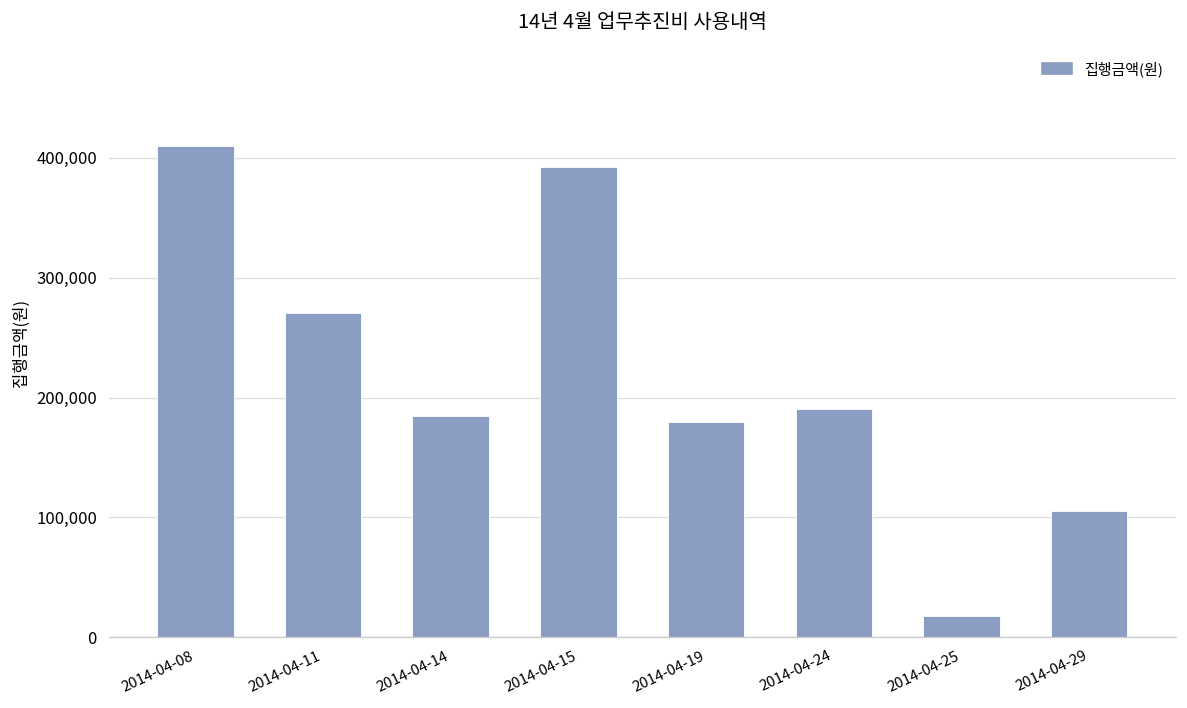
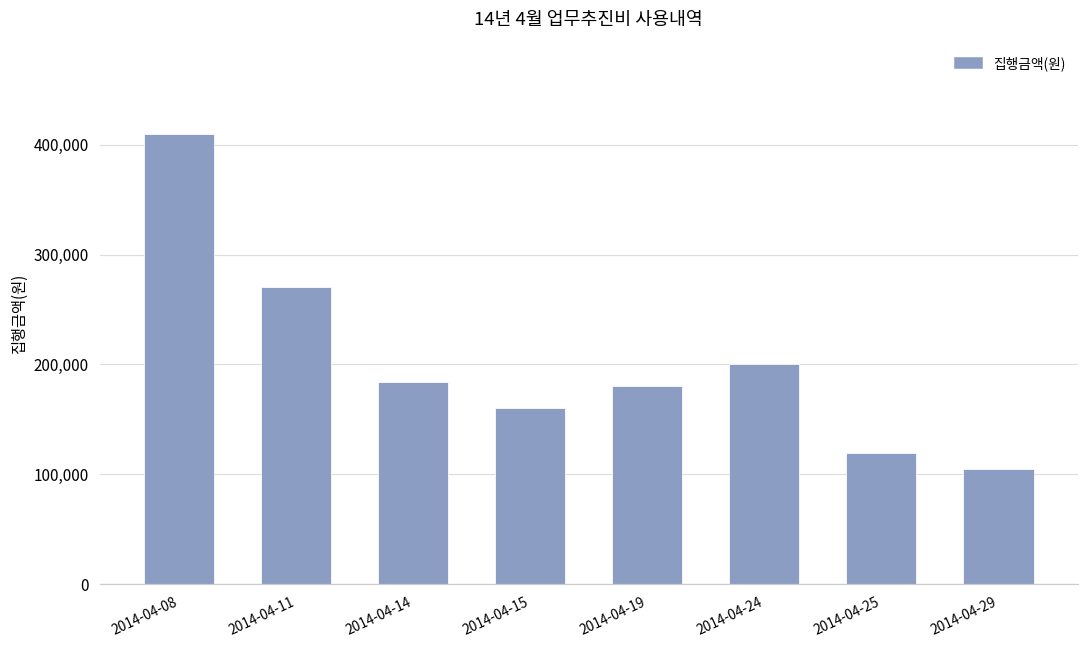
  {
    "2014-04-08": "410,000",
    "2014-04-11": "270,000",
    "2014-04-14": "180,000",
-   "2014-04-15": "390,000",
+   "2014-04-15": "160,000",
    "2014-04-19": "180,000",
-   "2014-04-24": "190,000",
-   "2014-04-25": "20,000",
+   "2014-04-24": "200,000",
+   "2014-04-25": "120,000",
    "2014-04-29": "110,000"
  }
